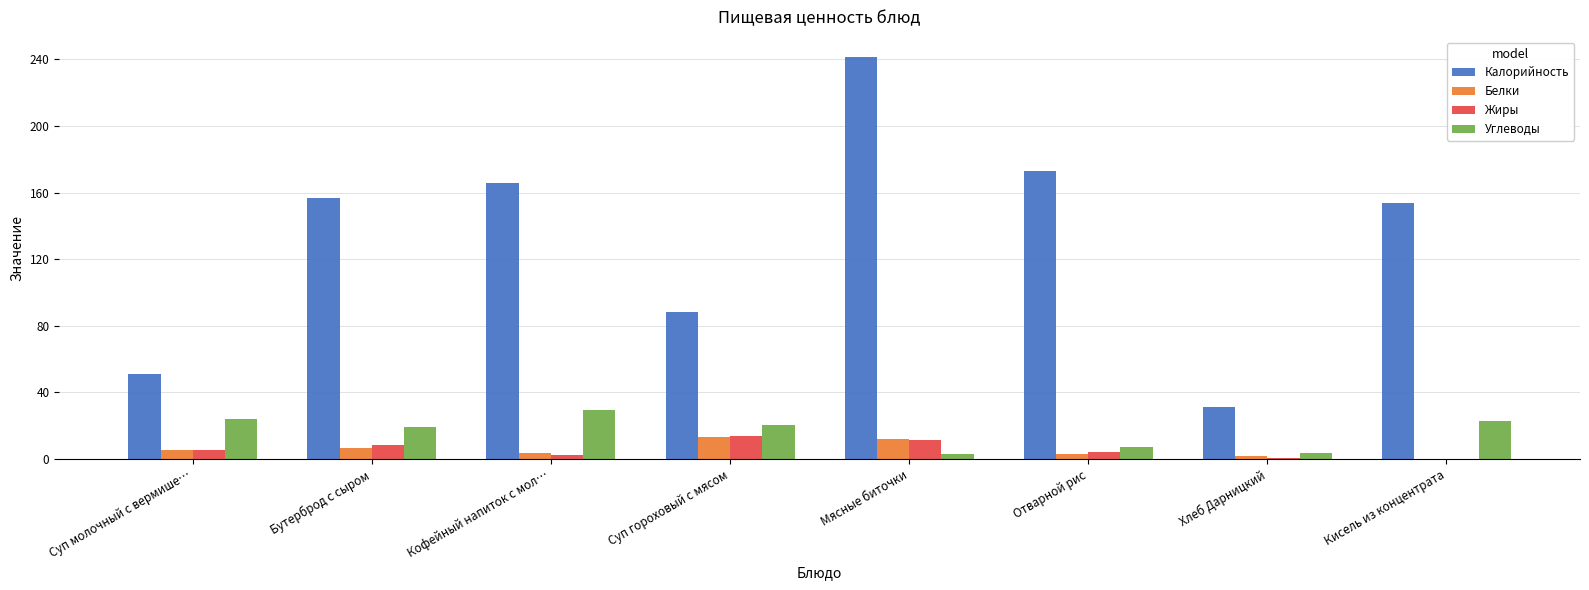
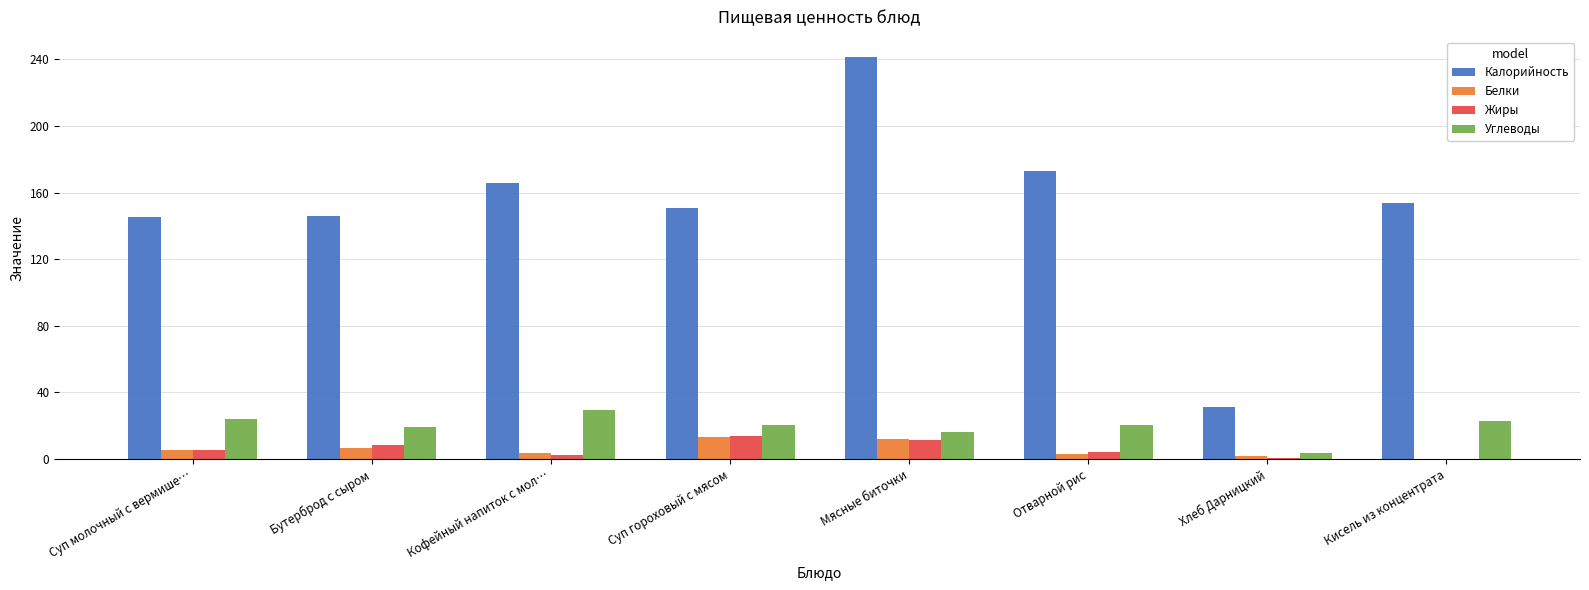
  {
    "Калорийность": {
-     "Суп молочный с вермише…": 51,
-     "Бутерброд с сыром": 157,
+     "Суп молочный с вермише…": 145,
+     "Бутерброд с сыром": 146,
      "Кофейный напиток с мол…": 166,
-     "Суп гороховый с мясом": 88,
+     "Суп гороховый с мясом": 151,
      "Мясные биточки": 242,
      "Отварной рис": 173,
      "Хлеб Дарницкий": 31,
      "Кисель из концентрата": 154
    },
    "Углеводы": {
      "Суп молочный с вермише…": 24,
      "Бутерброд с сыром": 20,
      "Кофейный напиток с мол…": 29,
      "Суп гороховый с мясом": 21,
-     "Мясные биточки": 3,
-     "Отварной рис": 7,
+     "Мясные биточки": 16,
+     "Отварной рис": 21,
      "Хлеб Дарницкий": 4,
      "Кисель из концентрата": 23
    }
  }
